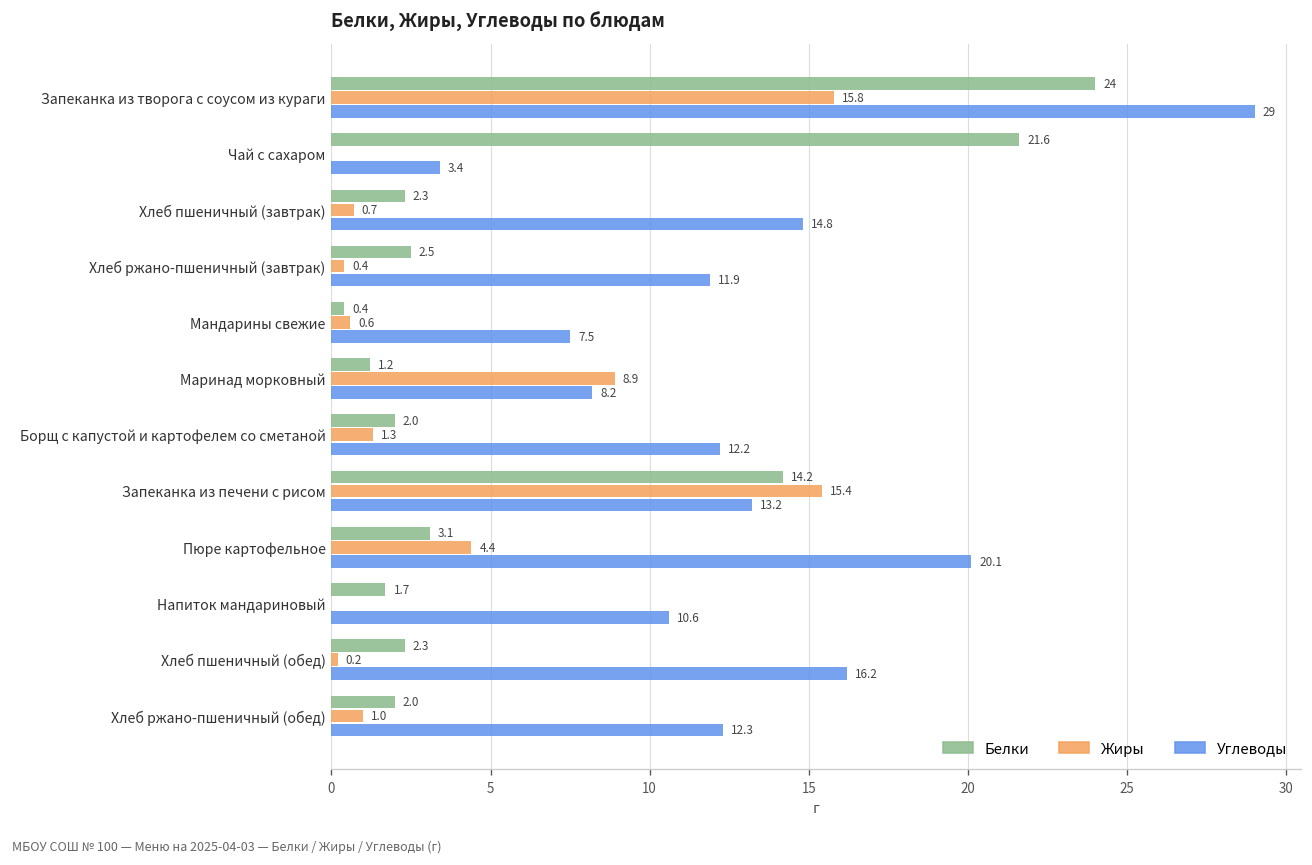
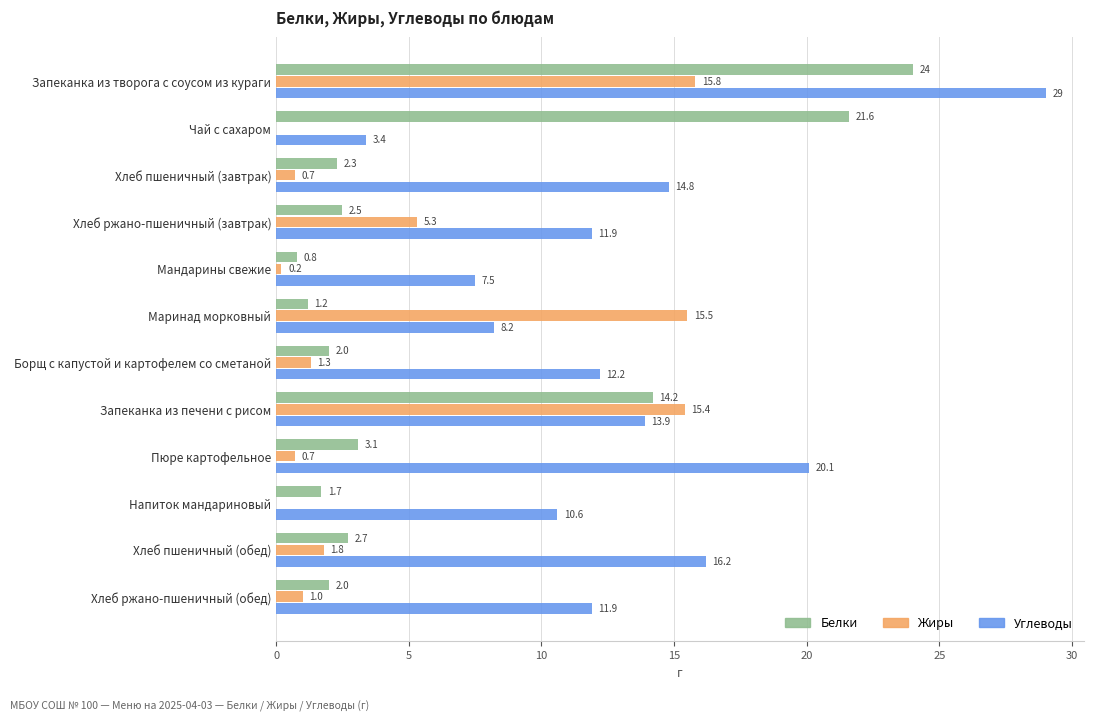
  {
    "Белки": {
      "Запеканка из творога с соусом из кураги": 24,
      "Чай с сахаром": 21.6,
      "Хлеб пшеничный (завтрак)": 2.3,
      "Хлеб ржано-пшеничный (завтрак)": 2.5,
-     "Мандарины свежие": 0.4,
+     "Мандарины свежие": 0.8,
      "Маринад морковный": 1.2,
      "Борщ с капустой и картофелем со сметаной": 2.0,
      "Запеканка из печени с рисом": 14.2,
      "Пюре картофельное": 3.1,
      "Напиток мандариновый": 1.7,
-     "Хлеб пшеничный (обед)": 2.3,
+     "Хлеб пшеничный (обед)": 2.7,
      "Хлеб ржано-пшеничный (обед)": 2.0
    },
    "Жиры": {
      "Запеканка из творога с соусом из кураги": 15.8,
      "Хлеб пшеничный (завтрак)": 0.7,
-     "Хлеб ржано-пшеничный (завтрак)": 0.4,
-     "Мандарины свежие": 0.6,
-     "Маринад морковный": 8.9,
+     "Хлеб ржано-пшеничный (завтрак)": 5.3,
+     "Мандарины свежие": 0.2,
+     "Маринад морковный": 15.5,
      "Борщ с капустой и картофелем со сметаной": 1.3,
      "Запеканка из печени с рисом": 15.4,
-     "Пюре картофельное": 4.4,
-     "Хлеб пшеничный (обед)": 0.2,
+     "Пюре картофельное": 0.7,
+     "Хлеб пшеничный (обед)": 1.8,
      "Хлеб ржано-пшеничный (обед)": 1.0
    },
    "Углеводы": {
      "Запеканка из творога с соусом из кураги": 29,
      "Чай с сахаром": 3.4,
      "Хлеб пшеничный (завтрак)": 14.8,
      "Хлеб ржано-пшеничный (завтрак)": 11.9,
      "Мандарины свежие": 7.5,
      "Маринад морковный": 8.2,
      "Борщ с капустой и картофелем со сметаной": 12.2,
-     "Запеканка из печени с рисом": 13.2,
+     "Запеканка из печени с рисом": 13.9,
      "Пюре картофельное": 20.1,
      "Напиток мандариновый": 10.6,
      "Хлеб пшеничный (обед)": 16.2,
-     "Хлеб ржано-пшеничный (обед)": 12.3
+     "Хлеб ржано-пшеничный (обед)": 11.9
    }
  }
